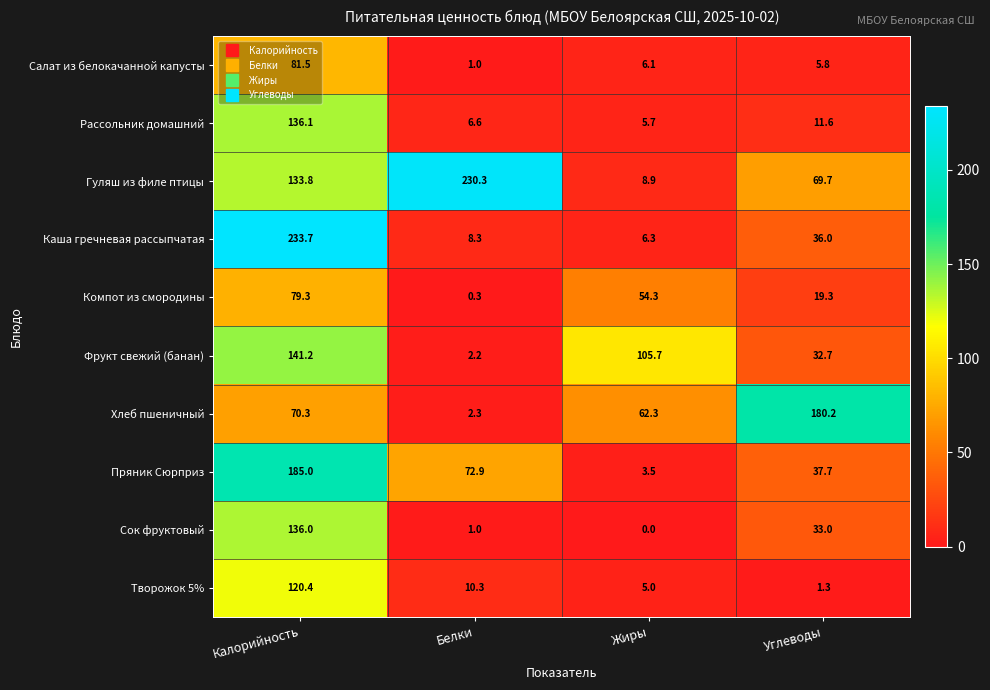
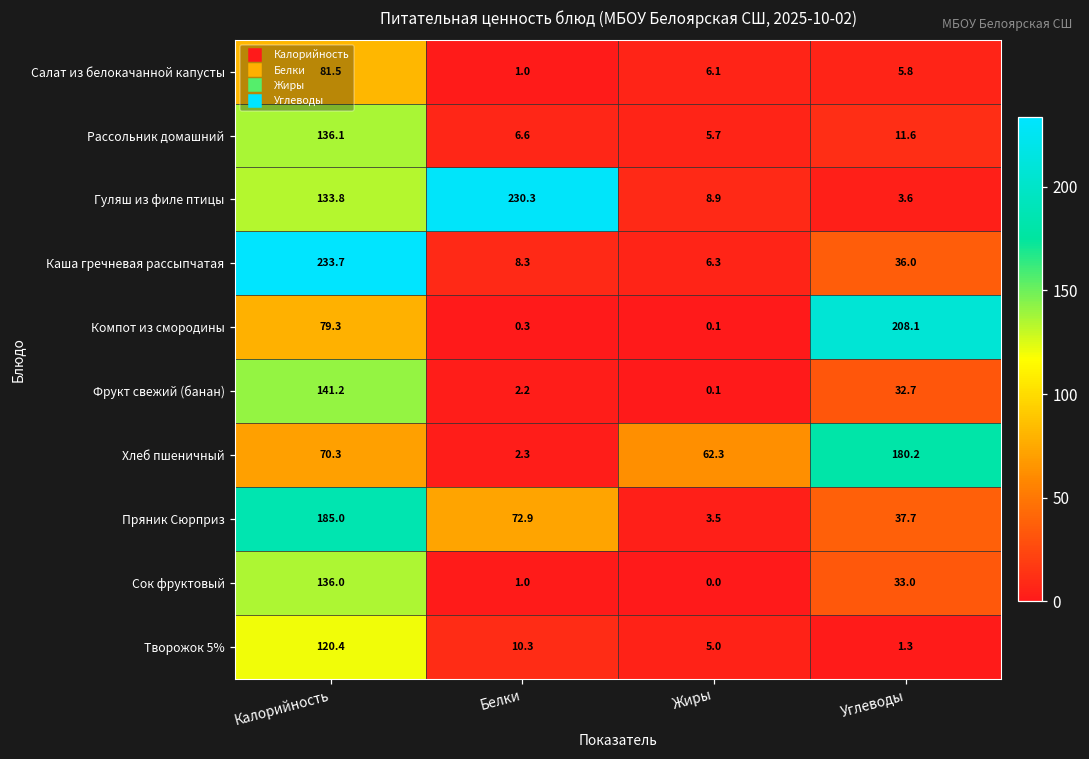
  {
    "Салат из белокачанной капусты": {
      "Белки": 1.0,
      "Жиры": 6.1,
      "Углеводы": 5.8
    },
    "Рассольник домашний": {
      "Калорийность": 136.1,
      "Белки": 6.6,
      "Жиры": 5.7,
      "Углеводы": 11.6
    },
    "Гуляш из филе птицы": {
      "Калорийность": 133.8,
      "Белки": 230.3,
      "Жиры": 8.9,
-     "Углеводы": 69.7
+     "Углеводы": 3.6
    },
    "Каша гречневая рассыпчатая": {
      "Калорийность": 233.7,
      "Белки": 8.3,
      "Жиры": 6.3,
      "Углеводы": 36.0
    },
    "Компот из смородины": {
      "Калорийность": 79.3,
      "Белки": 0.3,
-     "Жиры": 54.3,
-     "Углеводы": 19.3
+     "Жиры": 0.1,
+     "Углеводы": 208.1
    },
    "Фрукт свежий (банан)": {
      "Калорийность": 141.2,
      "Белки": 2.2,
-     "Жиры": 105.7,
+     "Жиры": 0.1,
      "Углеводы": 32.7
    },
    "Хлеб пшеничный": {
      "Калорийность": 70.3,
      "Белки": 2.3,
      "Жиры": 62.3,
      "Углеводы": 180.2
    },
    "Пряник Сюрприз": {
      "Калорийность": 185.0,
      "Белки": 72.9,
      "Жиры": 3.5,
      "Углеводы": 37.7
    },
    "Сок фруктовый": {
      "Калорийность": 136.0,
      "Белки": 1.0,
      "Жиры": 0.0,
      "Углеводы": 33.0
    },
    "Творожок 5%": {
      "Калорийность": 120.4,
      "Белки": 10.3,
      "Жиры": 5.0,
      "Углеводы": 1.3
    }
  }
